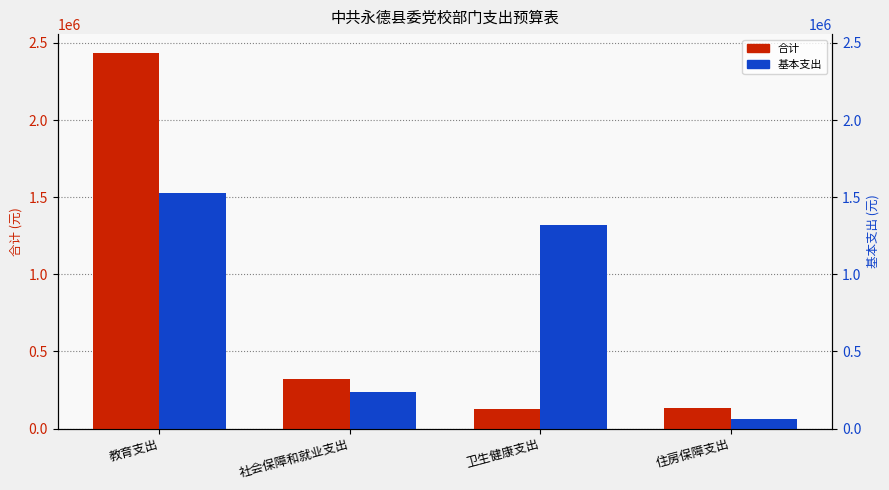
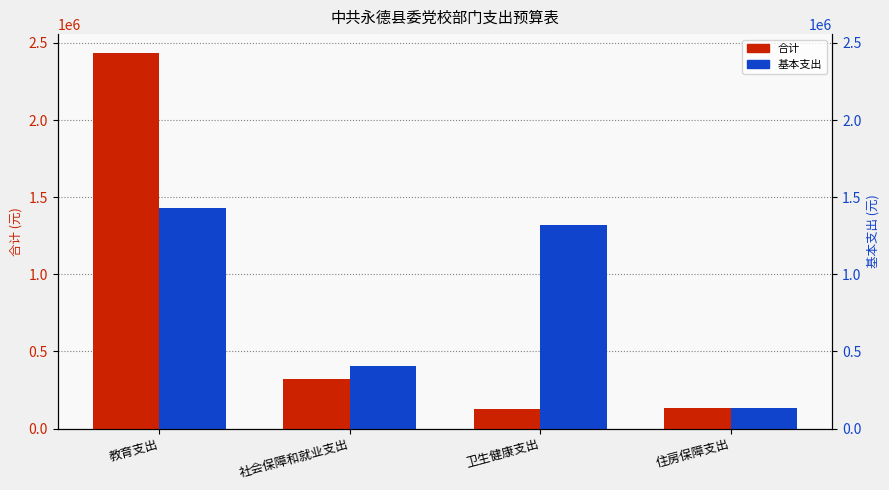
  {
    "合计": {
      "教育支出": 2440000,
      "社会保障和就业支出": 320000,
      "卫生健康支出": 130000,
      "住房保障支出": 130000
    },
    "基本支出": {
-     "教育支出": 1530000,
-     "社会保障和就业支出": 240000,
+     "教育支出": 1430000,
+     "社会保障和就业支出": 410000,
      "卫生健康支出": 1320000,
-     "住房保障支出": 60000
+     "住房保障支出": 130000
    }
  }
